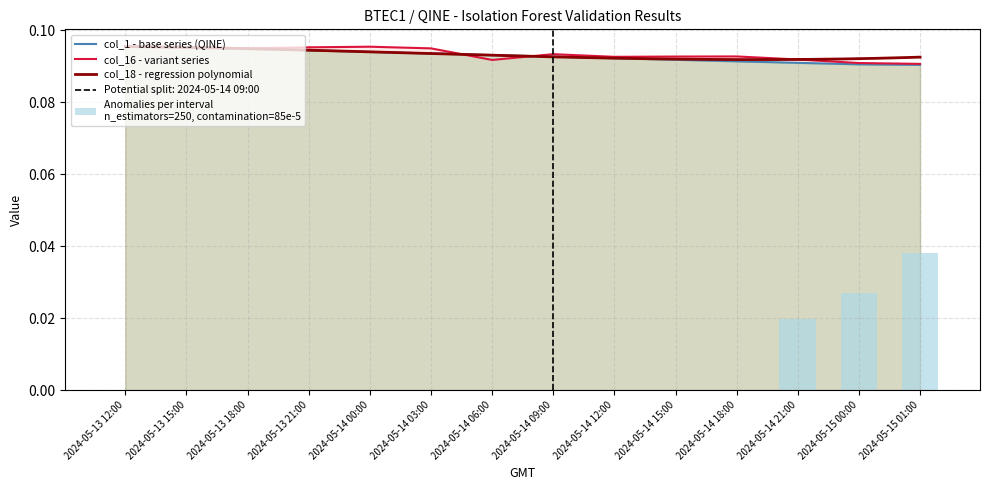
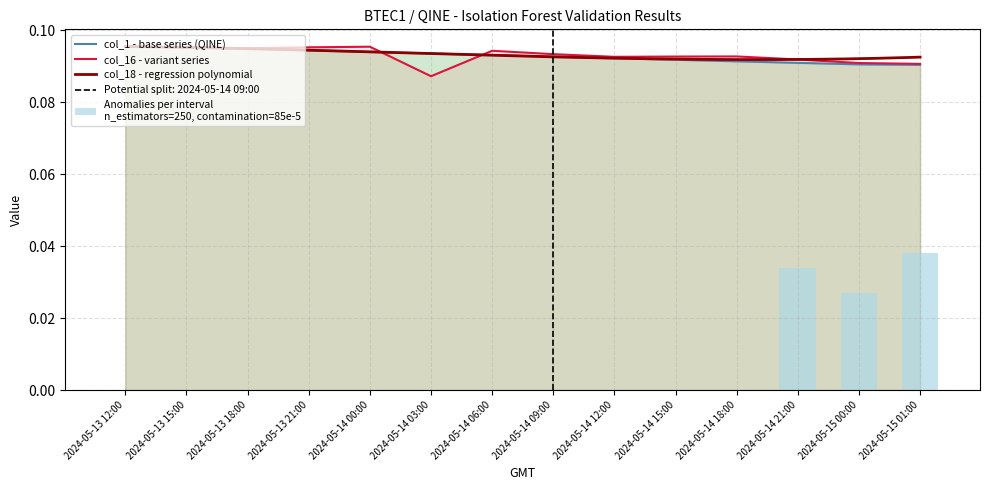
  {
    "Anomalies per interval n_estimators=250, contamination=85e-5": {
      "2024-05-13 12:00": 0.000,
      "2024-05-13 15:00": 0.000,
      "2024-05-13 18:00": 0.000,
      "2024-05-13 21:00": 0.000,
      "2024-05-14 00:00": 0.000,
      "2024-05-14 03:00": 0.000,
      "2024-05-14 06:00": 0.000,
      "2024-05-14 09:00": 0.000,
      "2024-05-14 12:00": 0.000,
      "2024-05-14 15:00": 0.000,
      "2024-05-14 18:00": 0.000,
-     "2024-05-14 21:00": 0.020,
+     "2024-05-14 21:00": 0.034,
      "2024-05-15 00:00": 0.027,
      "2024-05-15 01:00": 0.038
    },
    "col_1 - base series (QINE)": {
      "2024-05-14 21:00": 0.091
    },
    "col_16 - variant series": {
      "2024-05-13 21:00": 0.095,
      "2024-05-14 00:00": 0.095,
-     "2024-05-14 03:00": 0.095,
-     "2024-05-14 06:00": 0.092,
+     "2024-05-14 03:00": 0.087,
+     "2024-05-14 06:00": 0.094,
      "2024-05-14 15:00": 0.093,
      "2024-05-14 18:00": 0.093
    },
    "col_18 - regression polynomial": {
      "2024-05-15 01:00": 0.092
    }
  }
